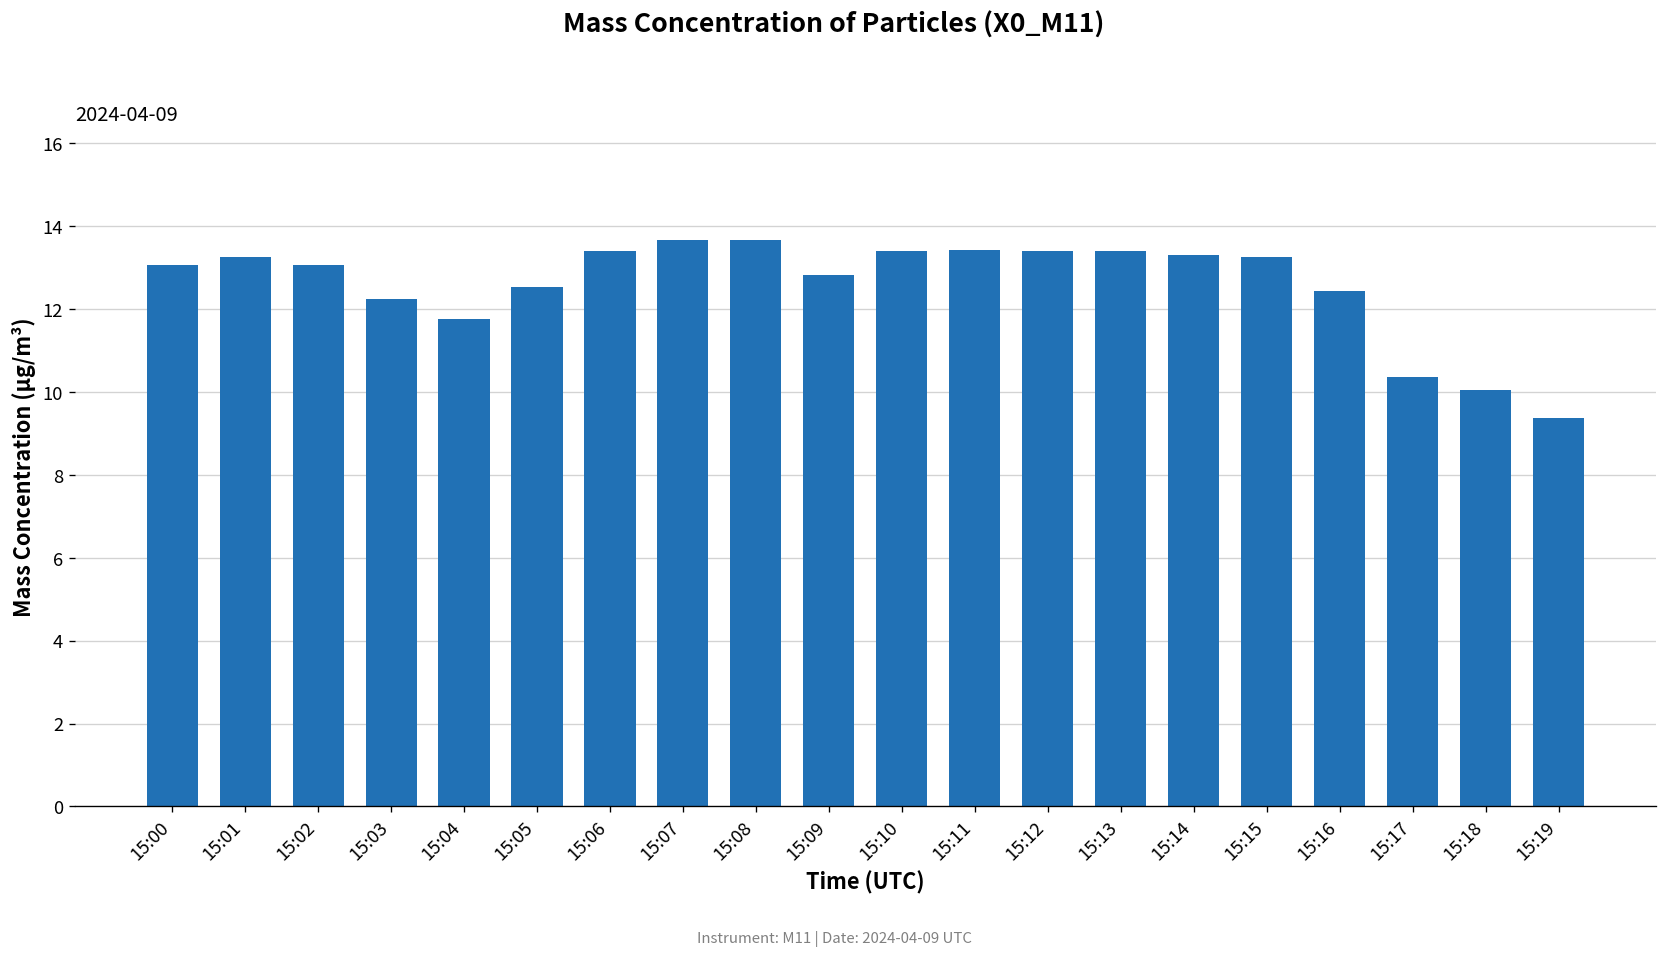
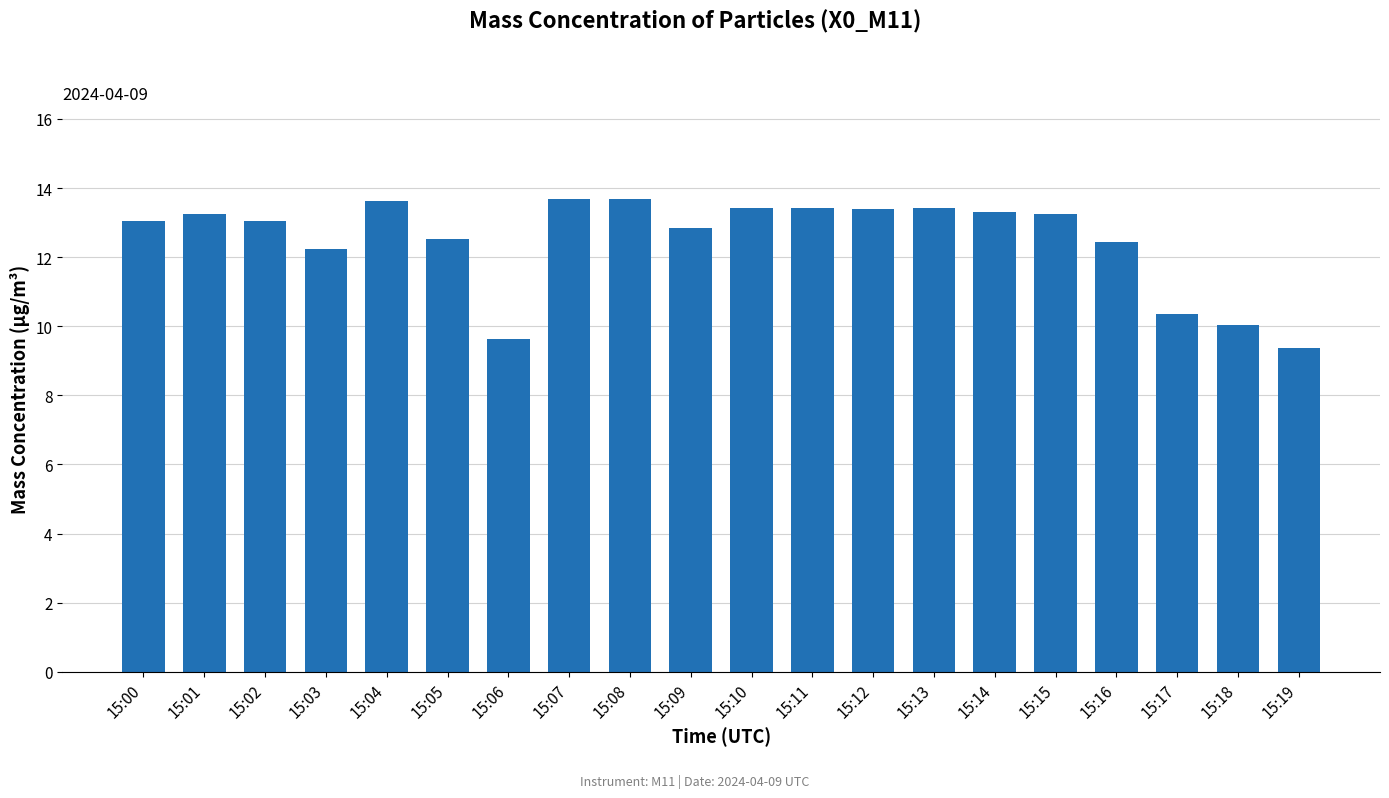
  {
    "15:00": 13.1,
    "15:01": 13.3,
    "15:02": 13.1,
    "15:03": 12.2,
-   "15:04": 11.8,
+   "15:04": 13.6,
    "15:05": 12.5,
-   "15:06": 13.4,
+   "15:06": 9.6,
    "15:07": 13.7,
    "15:08": 13.7,
    "15:09": 12.8,
    "15:10": 13.4,
    "15:11": 13.4,
    "15:12": 13.4,
    "15:13": 13.4,
    "15:14": 13.3,
    "15:15": 13.3,
    "15:16": 12.4,
    "15:17": 10.4,
    "15:18": 10.1,
    "15:19": 9.4
  }
